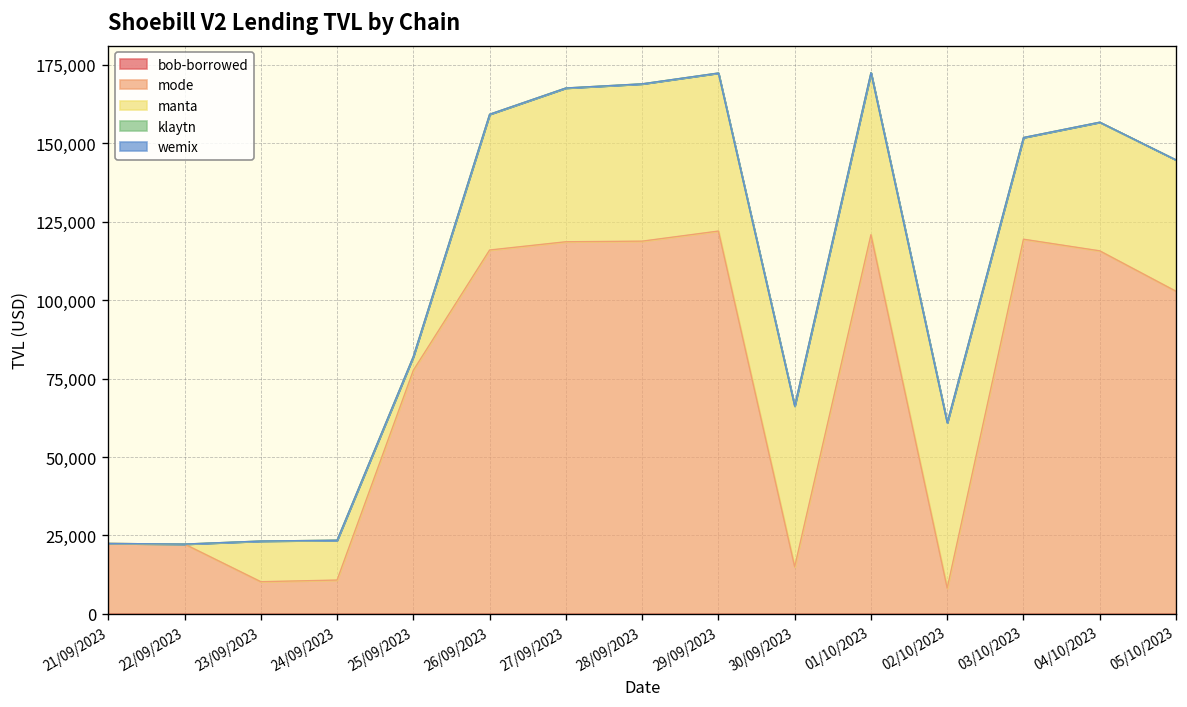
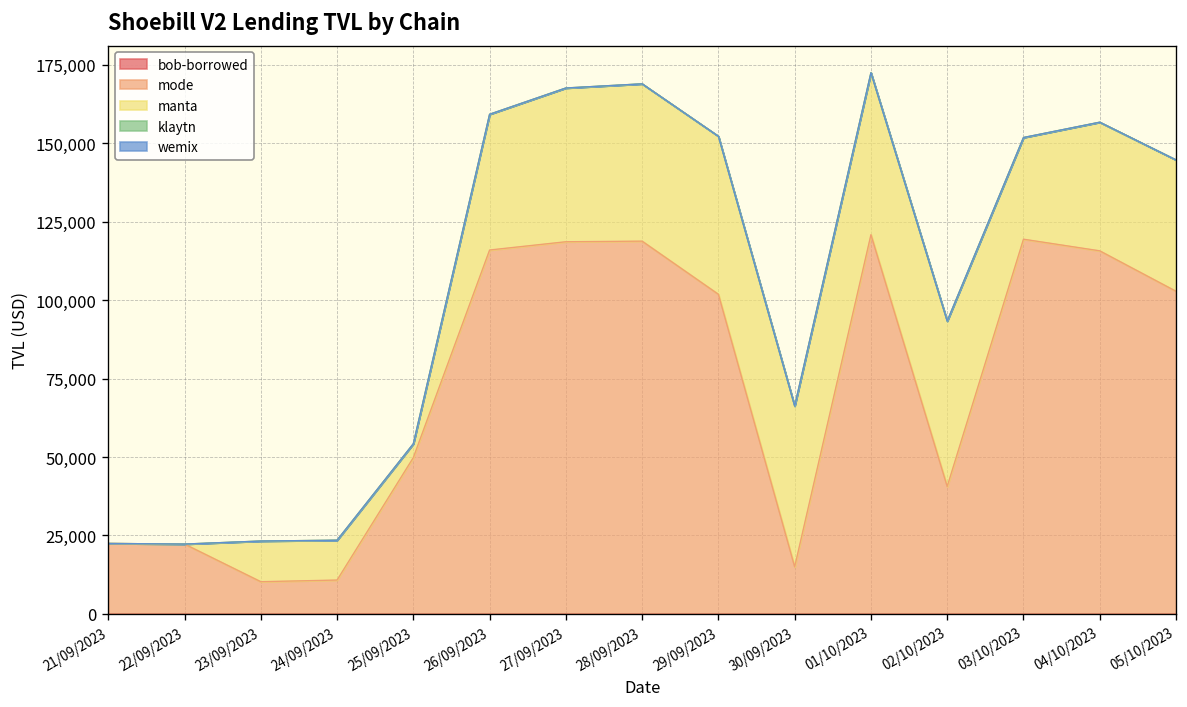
  {
    "bob-borrowed": {
      "21/09/2023": "0",
      "22/09/2023": "0",
      "23/09/2023": "0",
      "24/09/2023": "0",
      "25/09/2023": "0",
      "26/09/2023": "0",
      "27/09/2023": "0",
      "28/09/2023": "0",
      "29/09/2023": "0",
      "30/09/2023": "0",
      "01/10/2023": "0",
      "02/10/2023": "0",
      "03/10/2023": "0",
      "04/10/2023": "0",
      "05/10/2023": "0"
    },
    "mode": {
      "23/09/2023": "10,000",
      "24/09/2023": "11,000",
-     "25/09/2023": "78,000",
+     "25/09/2023": "50,000",
      "26/09/2023": "116,000",
      "27/09/2023": "119,000",
      "28/09/2023": "119,000",
-     "29/09/2023": "122,000",
+     "29/09/2023": "102,000",
      "30/09/2023": "15,000",
      "01/10/2023": "121,000",
-     "02/10/2023": "8,000",
+     "02/10/2023": "41,000",
      "03/10/2023": "119,000",
      "04/10/2023": "116,000",
      "05/10/2023": "103,000"
    }
  }
